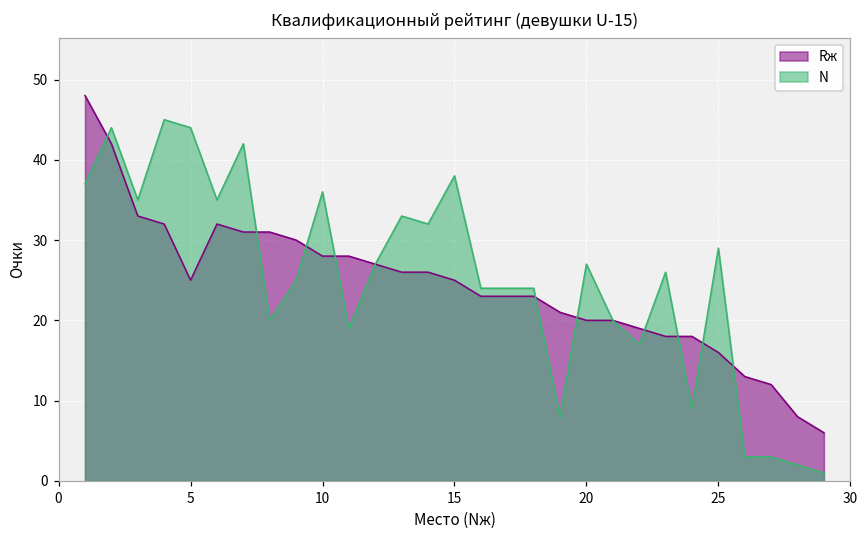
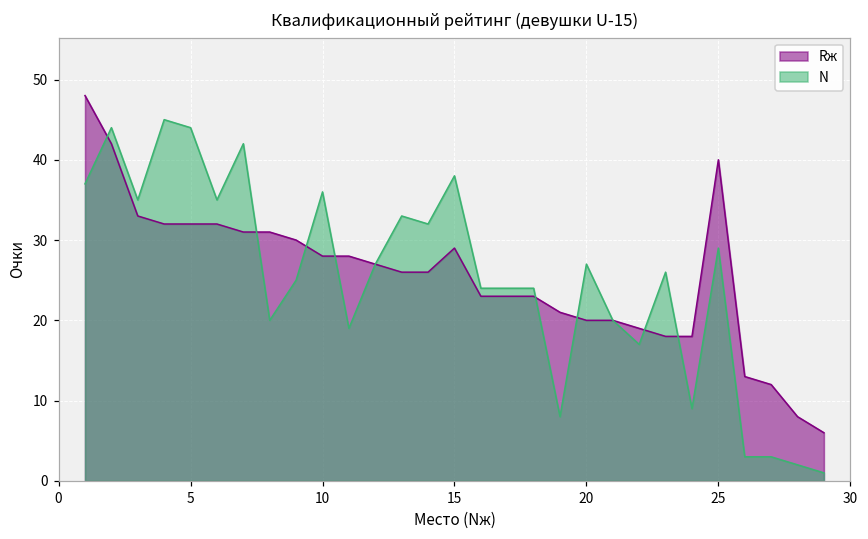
  {
    "Rж": {
-     "5": 25,
+     "5": 32,
      "10": 28,
-     "15": 25,
+     "15": 29,
      "20": 20,
-     "25": 16
+     "25": 40
    },
    "N": {
      "5": 44,
      "10": 36,
      "15": 38,
      "20": 27,
      "25": 29
    }
  }
